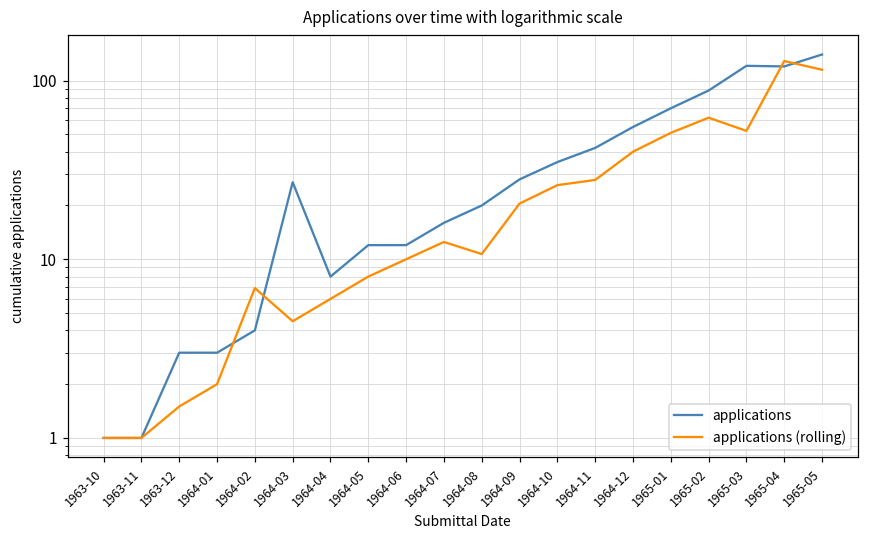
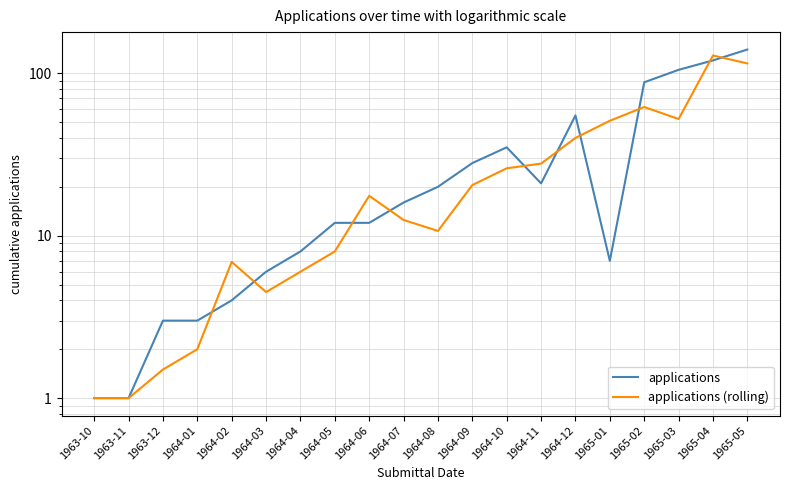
  {
    "applications": {
      "1963-12": 3,
      "1964-01": 3,
      "1964-02": 4,
-     "1964-03": 27,
+     "1964-03": 6,
      "1964-04": 8,
      "1964-05": 12,
      "1964-06": 12,
      "1964-07": 16,
      "1964-08": 20,
      "1964-09": 28,
      "1964-10": 35,
-     "1964-11": 42,
+     "1964-11": 21,
      "1964-12": 55,
-     "1965-01": 70,
+     "1965-01": 7,
      "1965-02": 90,
-     "1965-03": 120,
+     "1965-03": 110,
      "1965-04": 120,
      "1965-05": 140
    },
    "applications (rolling)": {
      "1963-12": 1.5,
      "1964-01": 2,
      "1964-02": 7,
      "1964-03": 4.5,
      "1964-04": 6,
      "1964-05": 8,
-     "1964-06": 10,
+     "1964-06": 18,
      "1964-07": 13,
      "1964-08": 11,
      "1964-09": 21,
      "1964-10": 26,
      "1964-11": 28,
      "1964-12": 40,
      "1965-01": 51,
      "1965-02": 62,
      "1965-03": 52,
      "1965-04": 130,
      "1965-05": 120
    }
  }
